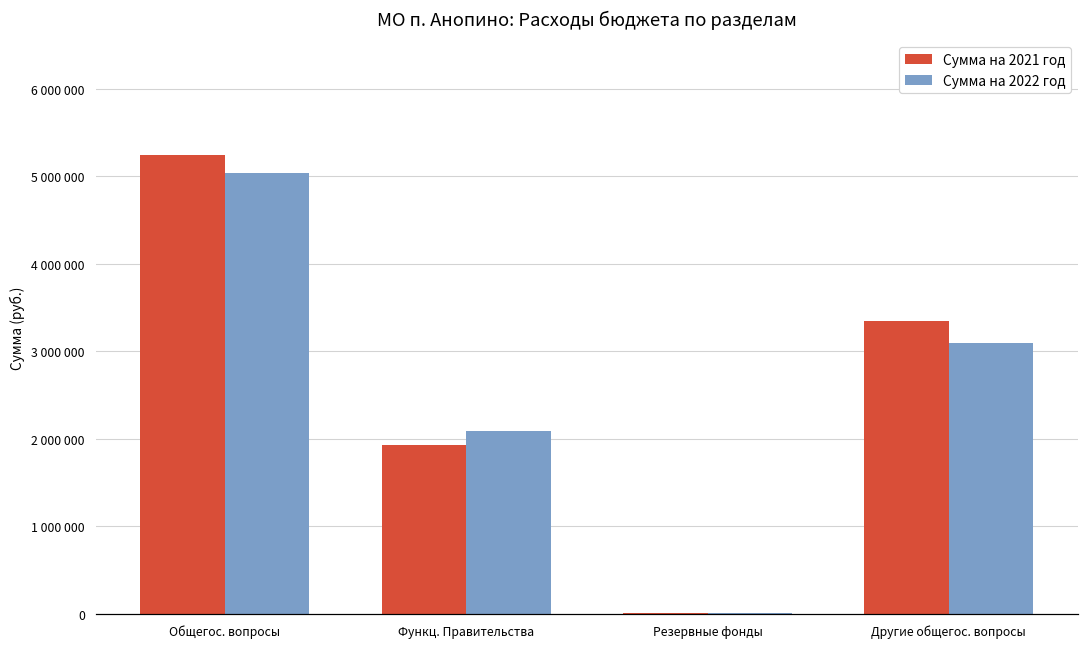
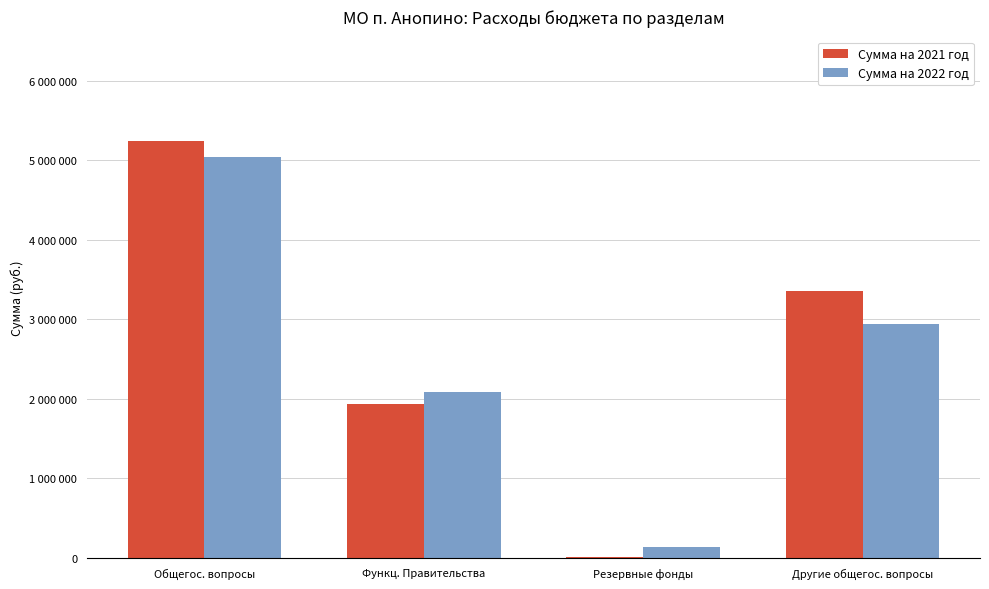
  {
    "Сумма на 2021 год": {
      "Общегос. вопросы": 5200000,
      "Функц. Правительства": 1900000,
      "Другие общегос. вопросы": 3400000
    },
    "Сумма на 2022 год": {
      "Общегос. вопросы": 5000000,
      "Функц. Правительства": 2100000,
-     "Резервные фонды": 0,
-     "Другие общегос. вопросы": 3100000
+     "Резервные фонды": 100000,
+     "Другие общегос. вопросы": 2900000
    }
  }
